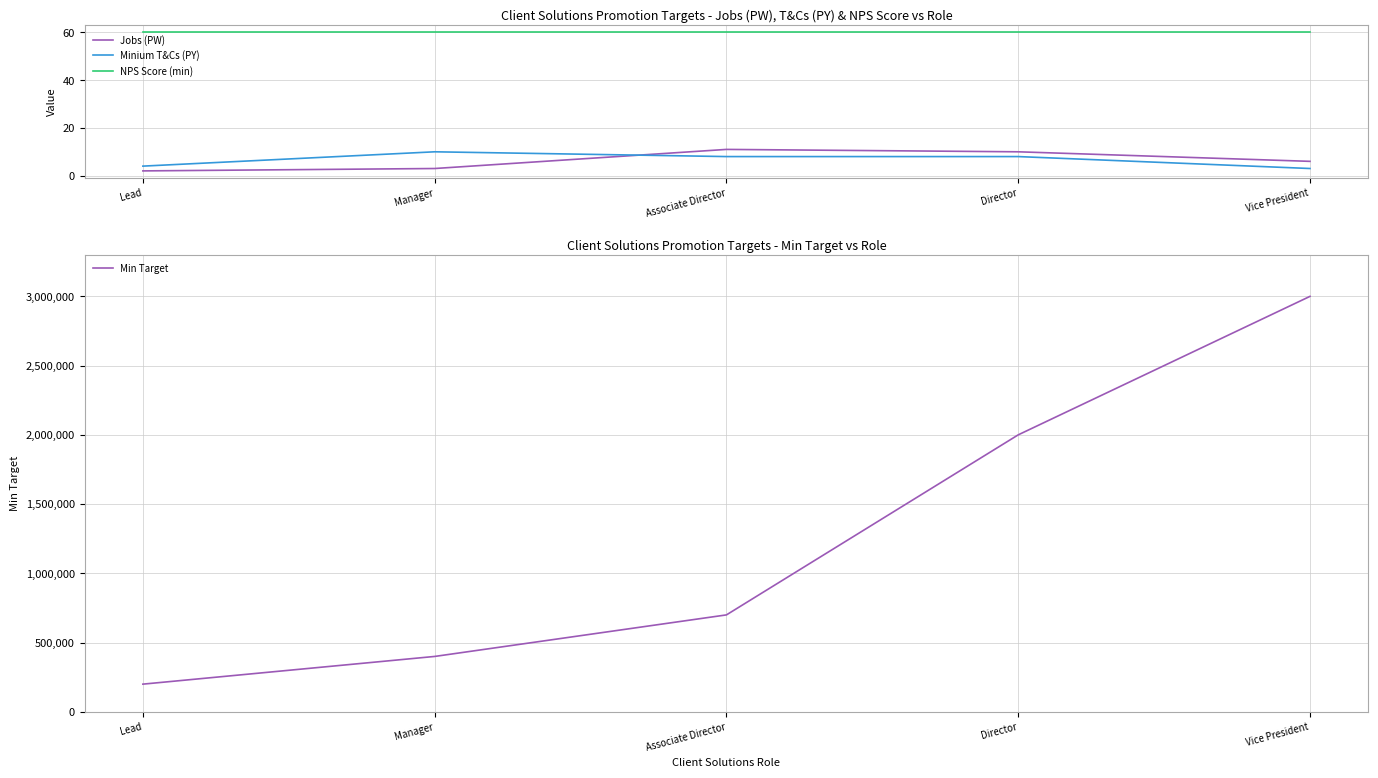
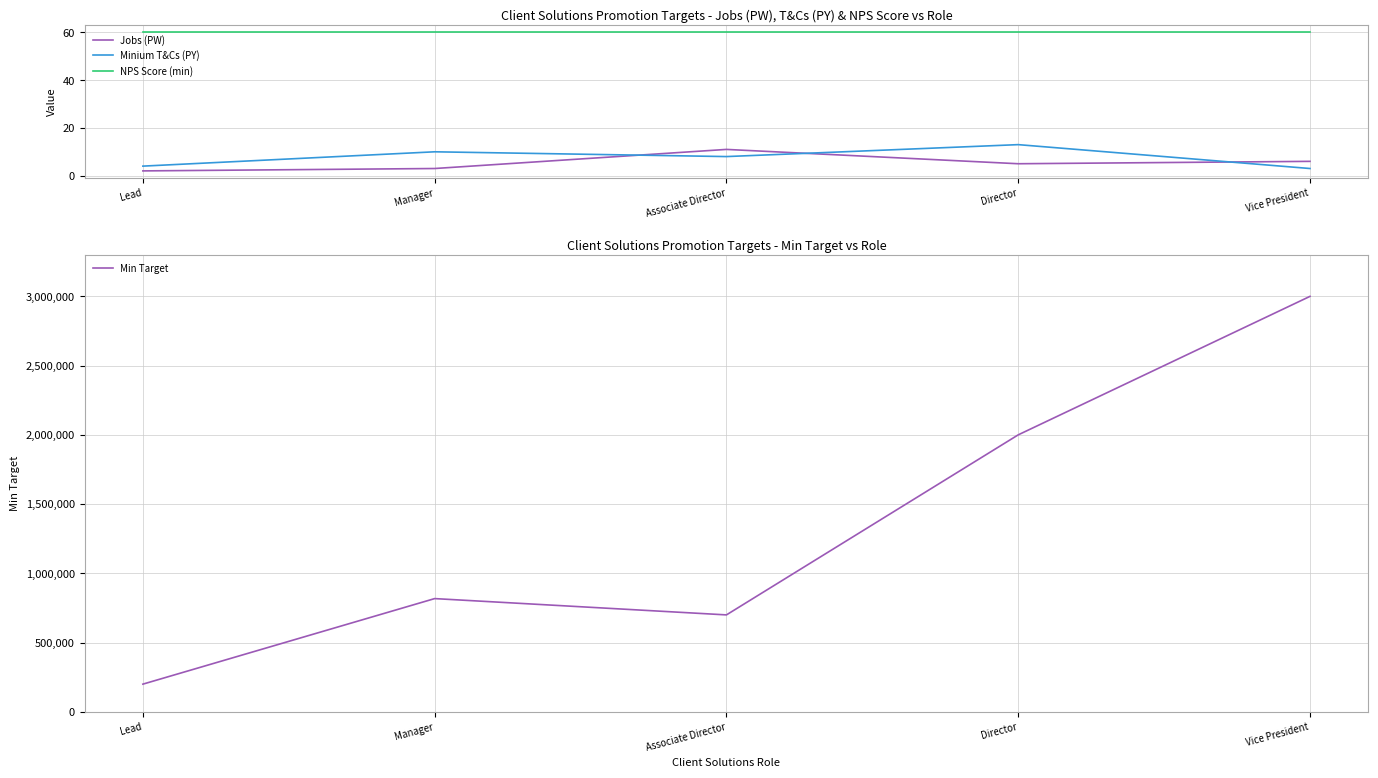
  {
    "Client Solutions Promotion Targets - Jobs (PW), T&Cs (PY) & NPS Score vs Role": {
      "Jobs (PW)": {
        "Lead": "2",
        "Manager": "3",
        "Associate Director": "11",
-       "Director": "10",
+       "Director": "5",
        "Vice President": "6"
      },
      "Minium T&Cs (PY)": {
        "Lead": "4",
        "Manager": "10",
        "Associate Director": "8",
-       "Director": "8",
+       "Director": "13",
        "Vice President": "3"
      },
      "NPS Score (min)": {
        "Lead": "60",
        "Manager": "60",
        "Associate Director": "60",
        "Director": "60",
        "Vice President": "60"
      }
    },
    "Client Solutions Promotion Targets - Min Target vs Role": {
      "Lead": "200,000",
-     "Manager": "400,000",
+     "Manager": "820,000",
      "Associate Director": "700,000",
      "Director": "2,000,000",
      "Vice President": "3,000,000"
    }
  }
